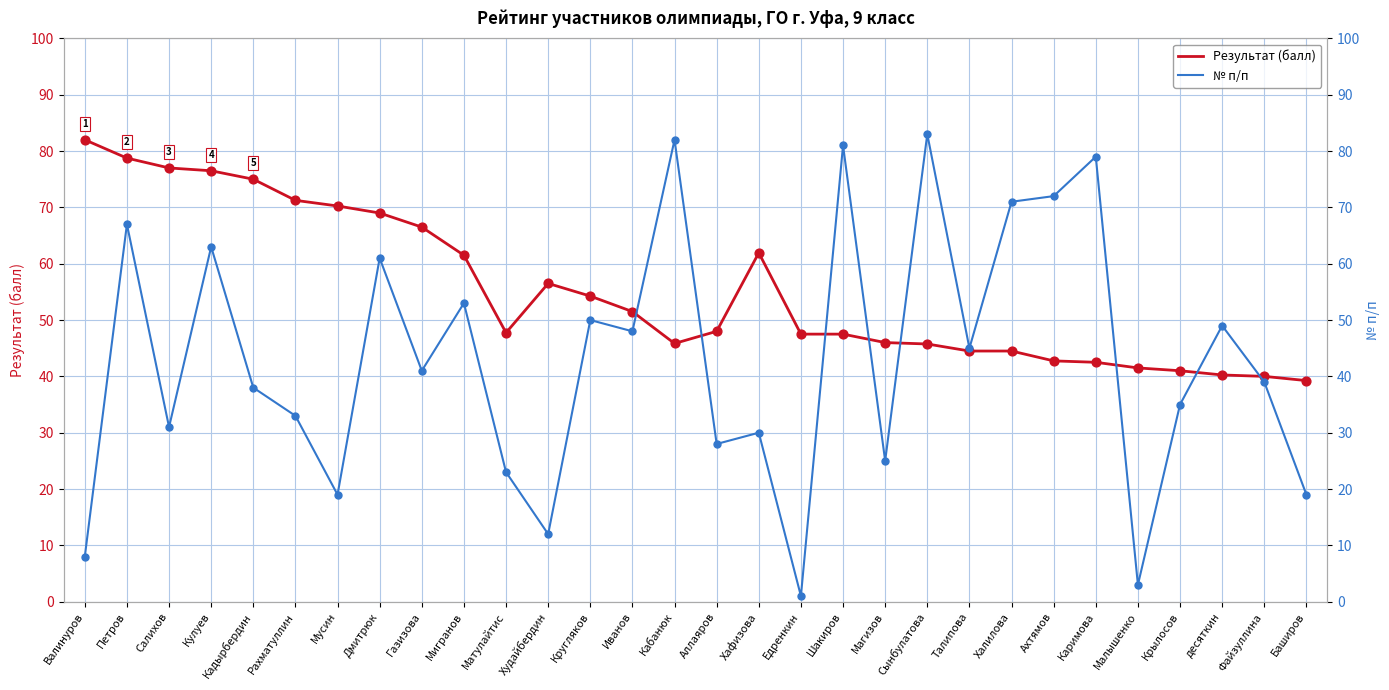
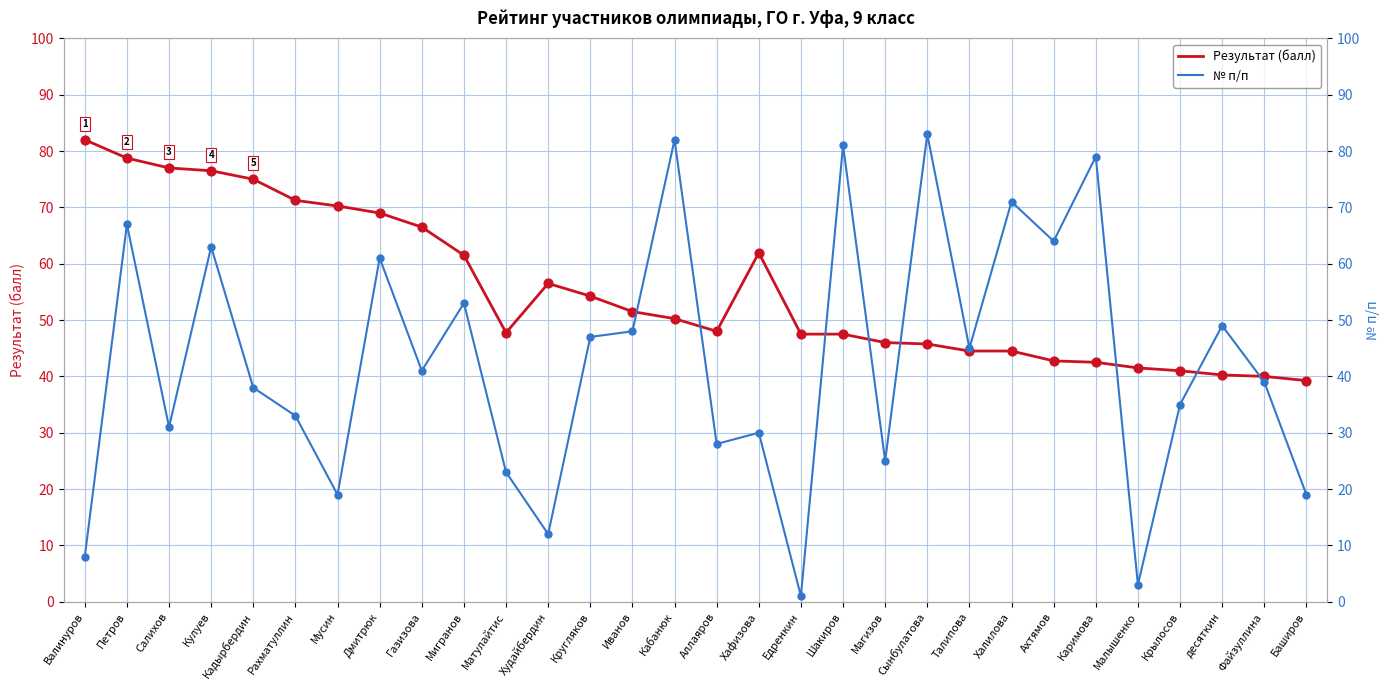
  {
    "Результат (балл)": {
      "Рахматуллин": 71,
      "Мусин": 70,
      "Дмитрюк": 69,
      "Газизова": 67,
      "Мигранов": 62,
      "Матулайтис": 48,
      "Худайбердин": 57,
      "Кругляков": 54,
      "Иванов": 52,
-     "Кабанюк": 46,
+     "Кабанюк": 50,
      "Аллаяров": 48,
      "Хафизова": 62,
      "Едренкин": 48,
      "Шакиров": 48,
      "Магизов": 46,
      "Сынбулатова": 46,
      "Талипова": 45,
      "Халилова": 45,
      "Ахтямов": 43,
      "Каримова": 43,
      "Малышенко": 42,
      "Крылосов": 41,
      "десяткин": 40,
      "Файзуллина": 40,
      "Баширов": 39
    },
    "№ п/п": {
      "Валинуров": 8,
      "Петров": 67,
      "Салихов": 31,
      "Кулуев": 63,
      "Кадырбердин": 38,
      "Рахматуллин": 33,
      "Мусин": 19,
      "Дмитрюк": 61,
      "Газизова": 41,
      "Мигранов": 53,
      "Матулайтис": 23,
      "Худайбердин": 12,
-     "Кругляков": 50,
+     "Кругляков": 47,
      "Иванов": 48,
      "Кабанюк": 82,
      "Аллаяров": 28,
      "Хафизова": 30,
      "Едренкин": 1,
      "Шакиров": 81,
      "Магизов": 25,
      "Сынбулатова": 83,
      "Талипова": 45,
      "Халилова": 71,
-     "Ахтямов": 72,
+     "Ахтямов": 64,
      "Каримова": 79,
      "Малышенко": 3,
      "Крылосов": 35,
      "десяткин": 49,
      "Файзуллина": 39,
      "Баширов": 19
    }
  }
